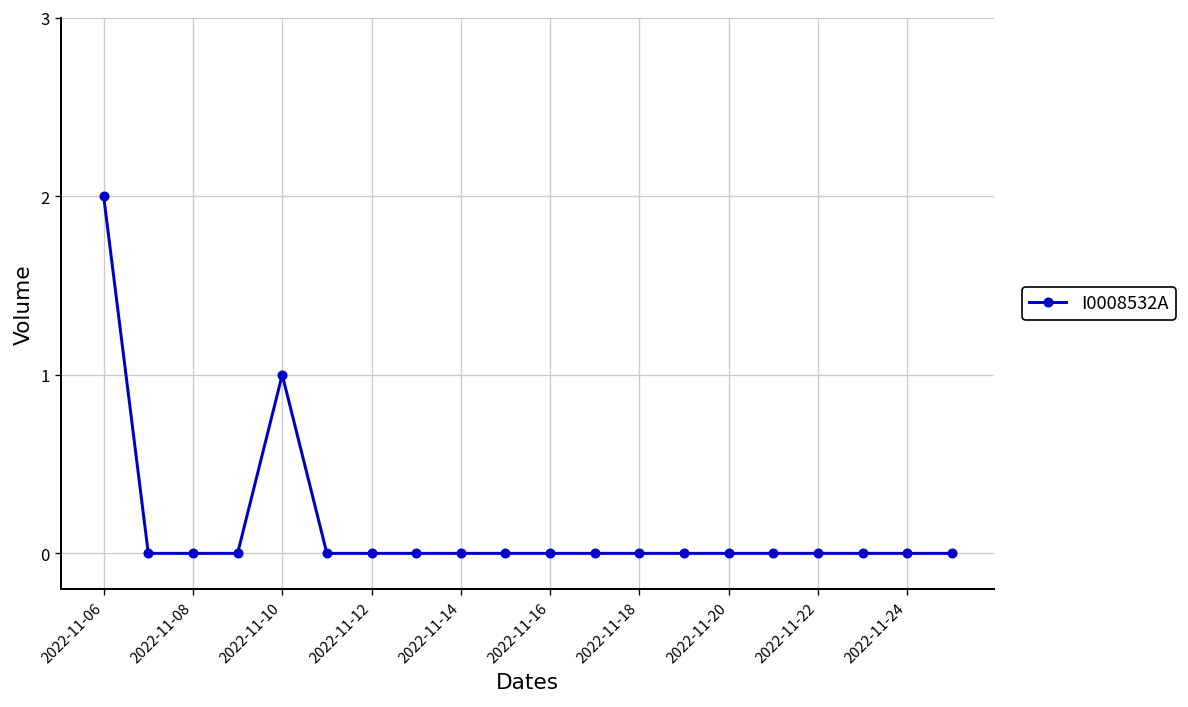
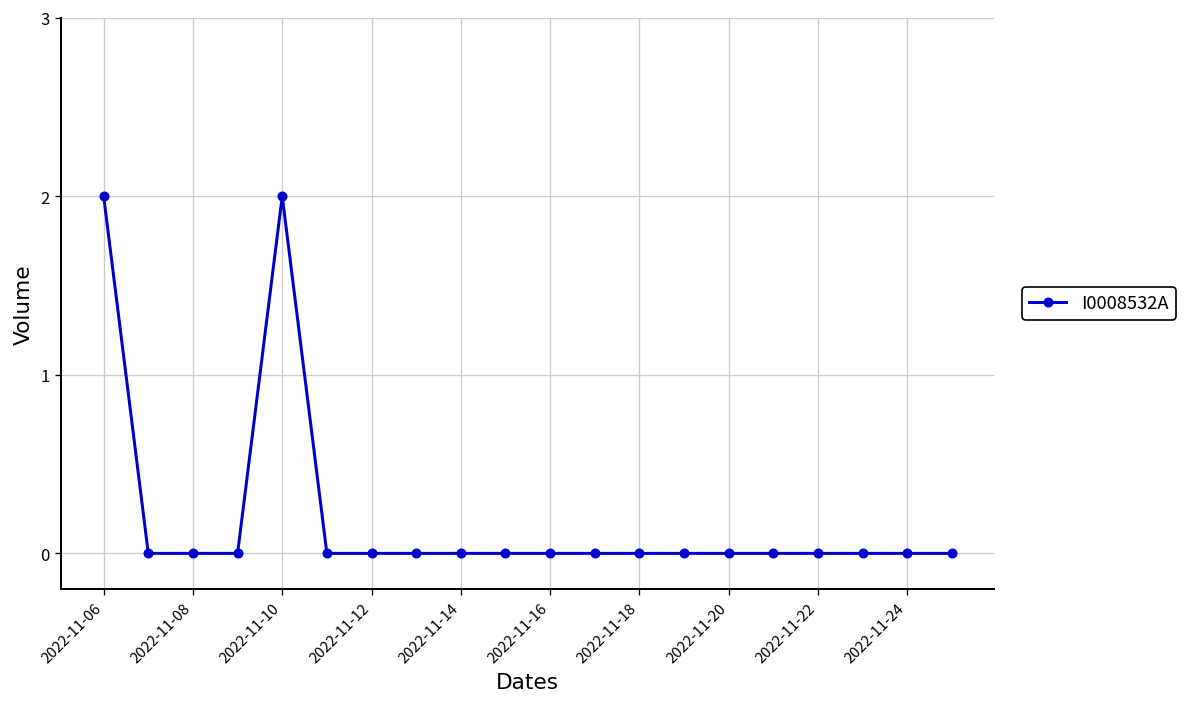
  {
    "2022-11-06": 2,
    "2022-11-08": 0,
-   "2022-11-10": 1,
+   "2022-11-10": 2,
    "2022-11-12": 0,
    "2022-11-14": 0,
    "2022-11-16": 0,
    "2022-11-18": 0,
    "2022-11-20": 0,
    "2022-11-22": 0,
    "2022-11-24": 0
  }
